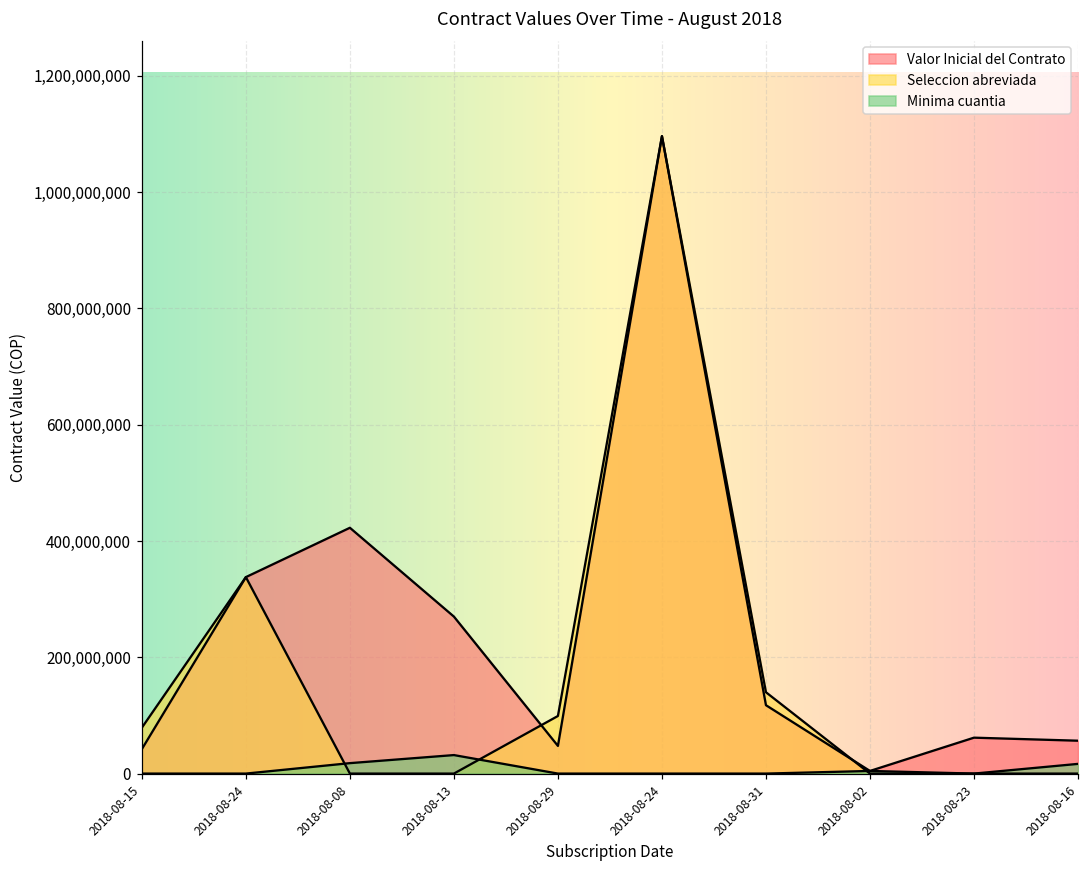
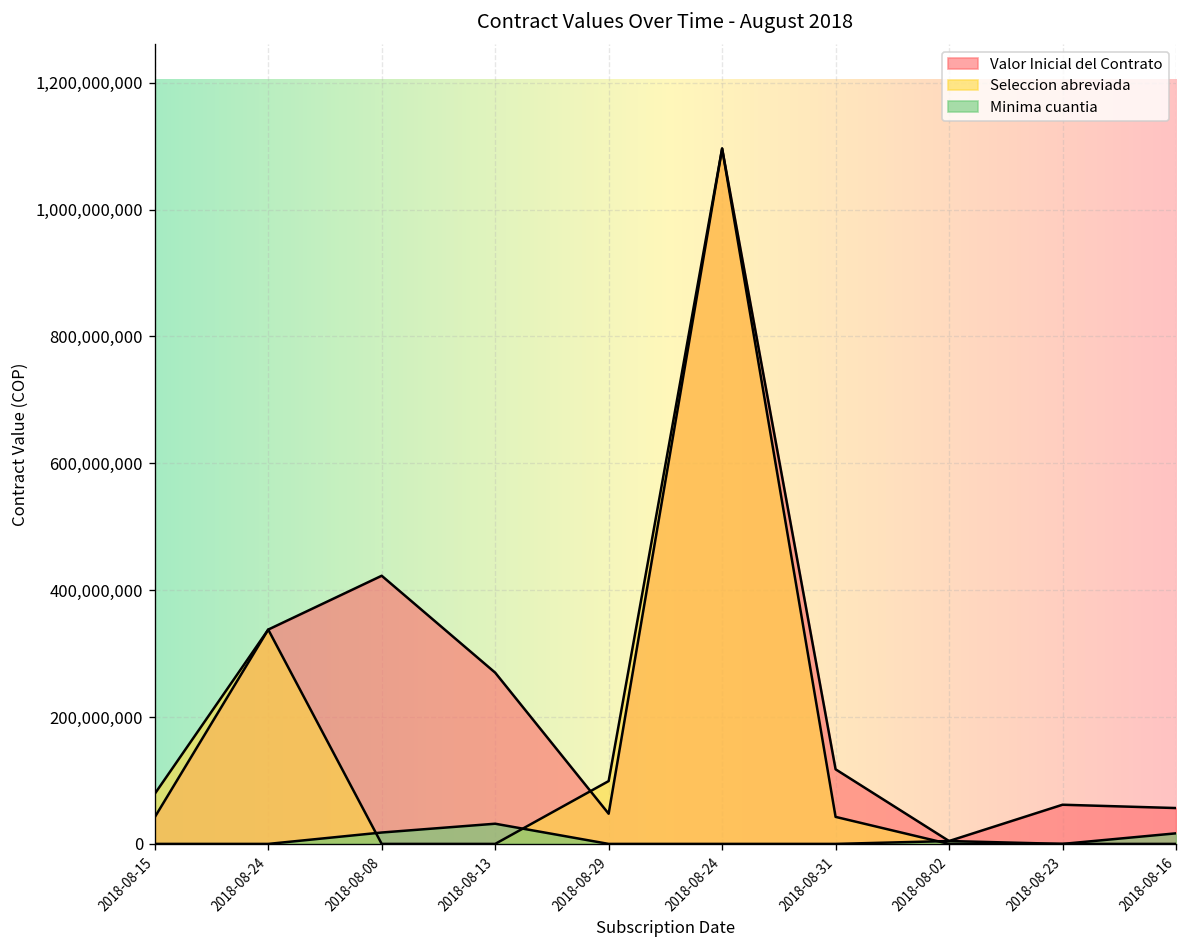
  {
    "Valor Inicial del Contrato": {
      "2018-08-15": "40,000,000",
      "2018-08-08": "420,000,000",
      "2018-08-13": "270,000,000",
      "2018-08-29": "50,000,000",
      "2018-08-31": "120,000,000",
      "2018-08-23": "60,000,000",
      "2018-08-16": "60,000,000"
    },
    "Seleccion abreviada": {
      "2018-08-15": "80,000,000",
      "2018-08-08": "0",
      "2018-08-13": "0",
      "2018-08-29": "100,000,000",
-     "2018-08-31": "140,000,000",
+     "2018-08-31": "40,000,000",
      "2018-08-16": "0"
    },
    "Minima cuantia": {
      "2018-08-15": "0",
      "2018-08-08": "20,000,000",
      "2018-08-13": "30,000,000",
      "2018-08-29": "0",
      "2018-08-31": "0",
      "2018-08-16": "20,000,000"
    }
  }
